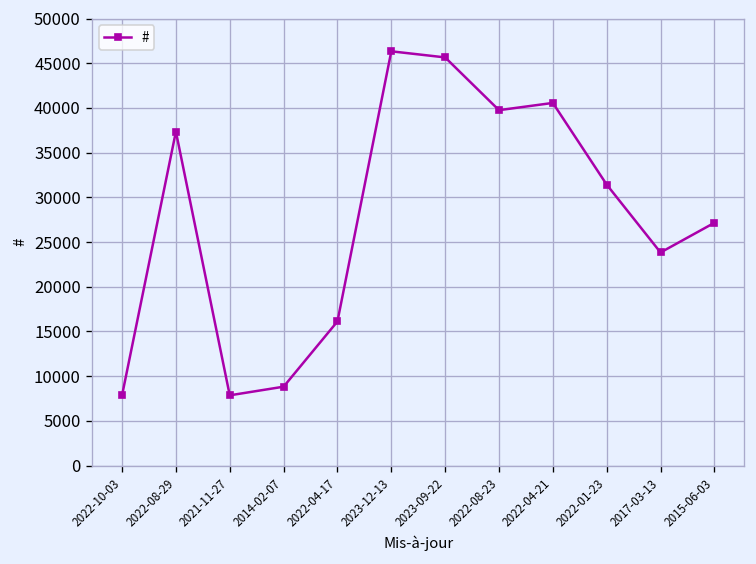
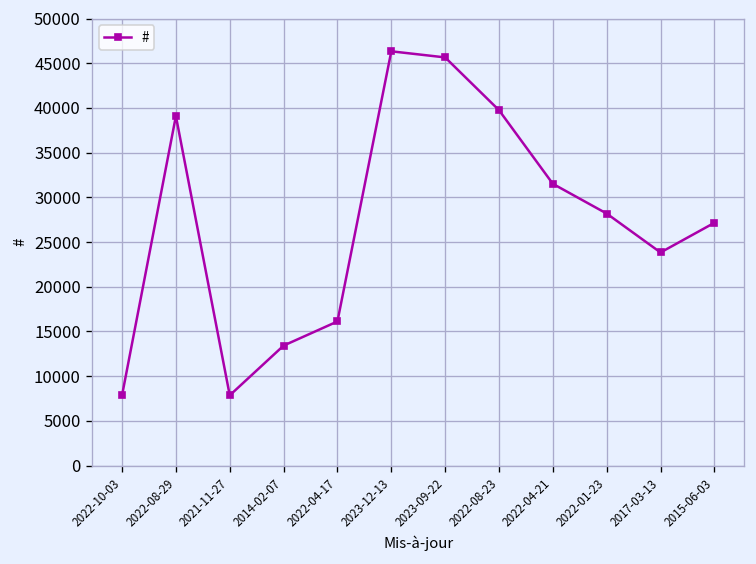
  {
    "2022-10-03": 8000,
-   "2022-08-29": 37000,
+   "2022-08-29": 39000,
    "2021-11-27": 8000,
-   "2014-02-07": 9000,
+   "2014-02-07": 13000,
    "2022-04-17": 16000,
    "2023-12-13": 46000,
    "2023-09-22": 46000,
    "2022-08-23": 40000,
-   "2022-04-21": 41000,
-   "2022-01-23": 31000,
+   "2022-04-21": 32000,
+   "2022-01-23": 28000,
    "2017-03-13": 24000,
    "2015-06-03": 27000
  }
